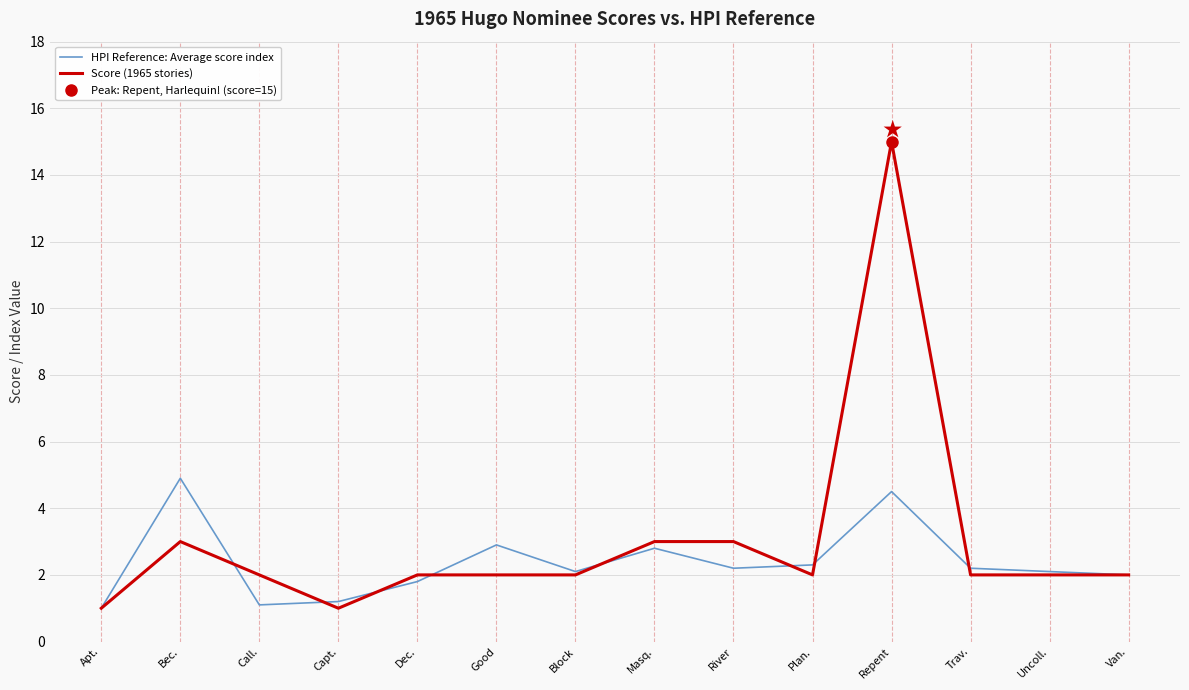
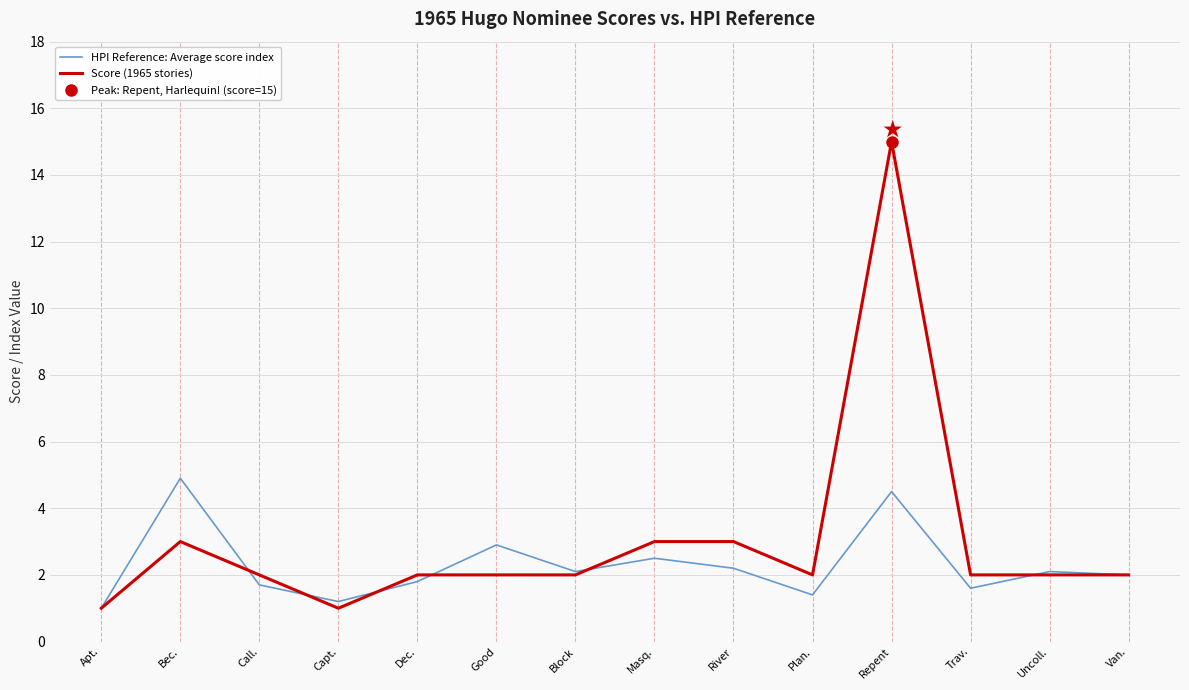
  {
    "HPI Reference: Average score index": {
      "Bec.": 4.9,
-     "Call.": 1.1,
+     "Call.": 1.7,
      "Capt.": 1.2,
      "Dec.": 1.8,
      "Good": 2.9,
      "Block": 2.1,
-     "Masq.": 2.8,
+     "Masq.": 2.5,
      "River": 2.2,
-     "Plan.": 2.3,
+     "Plan.": 1.4,
      "Repent": 4.5,
-     "Trav.": 2.2,
+     "Trav.": 1.6,
      "Uncoll.": 2.1
    }
  }
